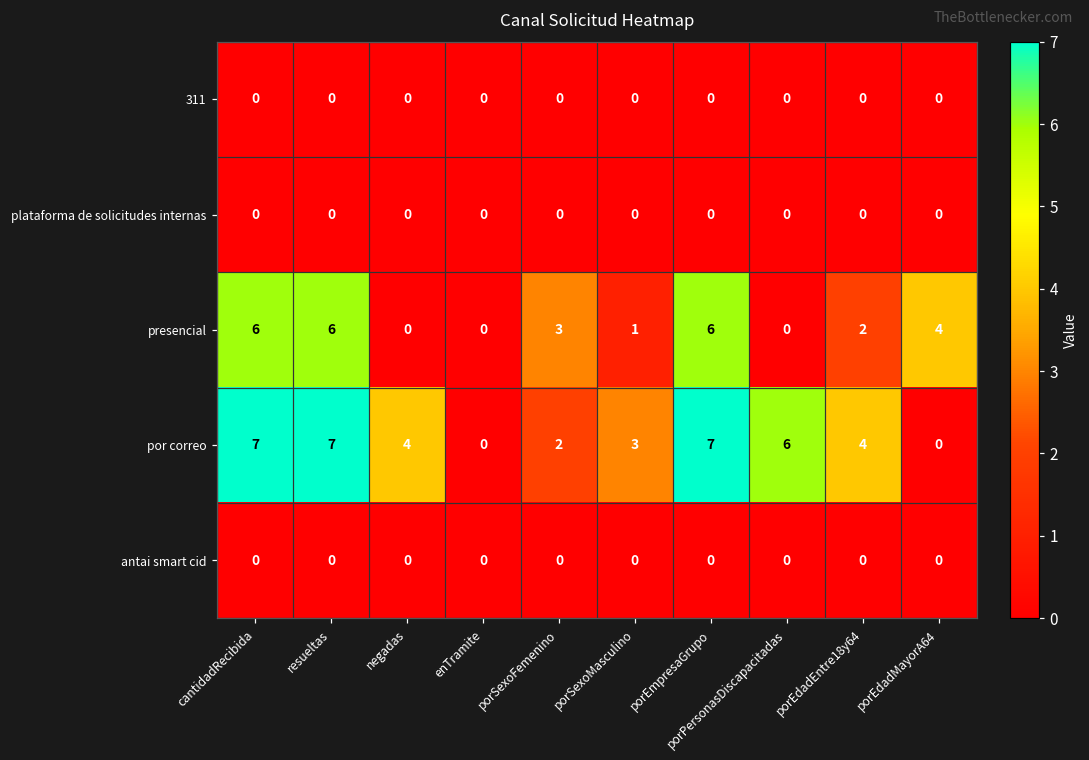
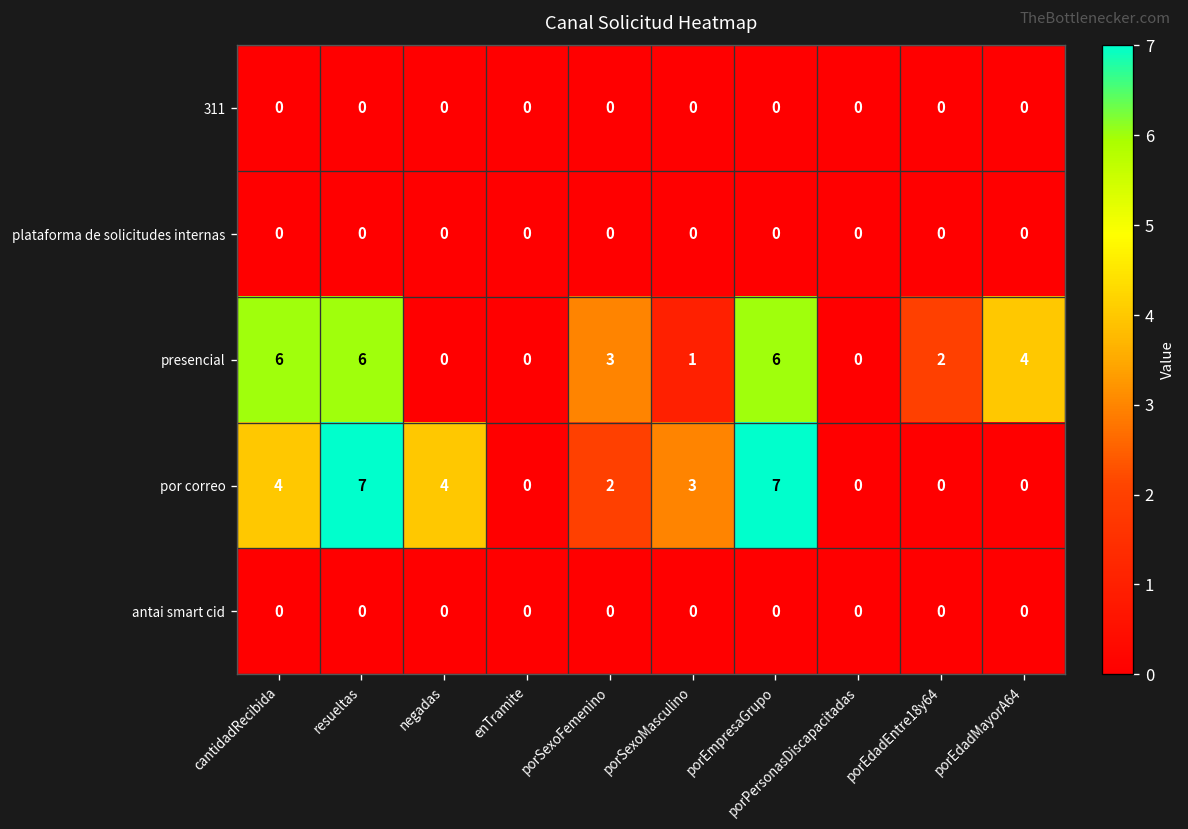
  {
    "311": {
      "cantidadRecibida": 0,
      "resueltas": 0,
      "negadas": 0,
      "enTramite": 0,
      "porSexoFemenino": 0,
      "porSexoMasculino": 0,
      "porEmpresaGrupo": 0,
      "porPersonasDiscapacitadas": 0,
      "porEdadEntre18y64": 0,
      "porEdadMayorA64": 0
    },
    "plataforma de solicitudes internas": {
      "cantidadRecibida": 0,
      "resueltas": 0,
      "negadas": 0,
      "enTramite": 0,
      "porSexoFemenino": 0,
      "porSexoMasculino": 0,
      "porEmpresaGrupo": 0,
      "porPersonasDiscapacitadas": 0,
      "porEdadEntre18y64": 0,
      "porEdadMayorA64": 0
    },
    "presencial": {
      "cantidadRecibida": 6,
      "resueltas": 6,
      "negadas": 0,
      "enTramite": 0,
      "porSexoFemenino": 3,
      "porSexoMasculino": 1,
      "porEmpresaGrupo": 6,
      "porPersonasDiscapacitadas": 0,
      "porEdadEntre18y64": 2,
      "porEdadMayorA64": 4
    },
    "por correo": {
-     "cantidadRecibida": 7,
+     "cantidadRecibida": 4,
      "resueltas": 7,
      "negadas": 4,
      "enTramite": 0,
      "porSexoFemenino": 2,
      "porSexoMasculino": 3,
      "porEmpresaGrupo": 7,
-     "porPersonasDiscapacitadas": 6,
-     "porEdadEntre18y64": 4,
+     "porPersonasDiscapacitadas": 0,
+     "porEdadEntre18y64": 0,
      "porEdadMayorA64": 0
    },
    "antai smart cid": {
      "cantidadRecibida": 0,
      "resueltas": 0,
      "negadas": 0,
      "enTramite": 0,
      "porSexoFemenino": 0,
      "porSexoMasculino": 0,
      "porEmpresaGrupo": 0,
      "porPersonasDiscapacitadas": 0,
      "porEdadEntre18y64": 0,
      "porEdadMayorA64": 0
    }
  }
